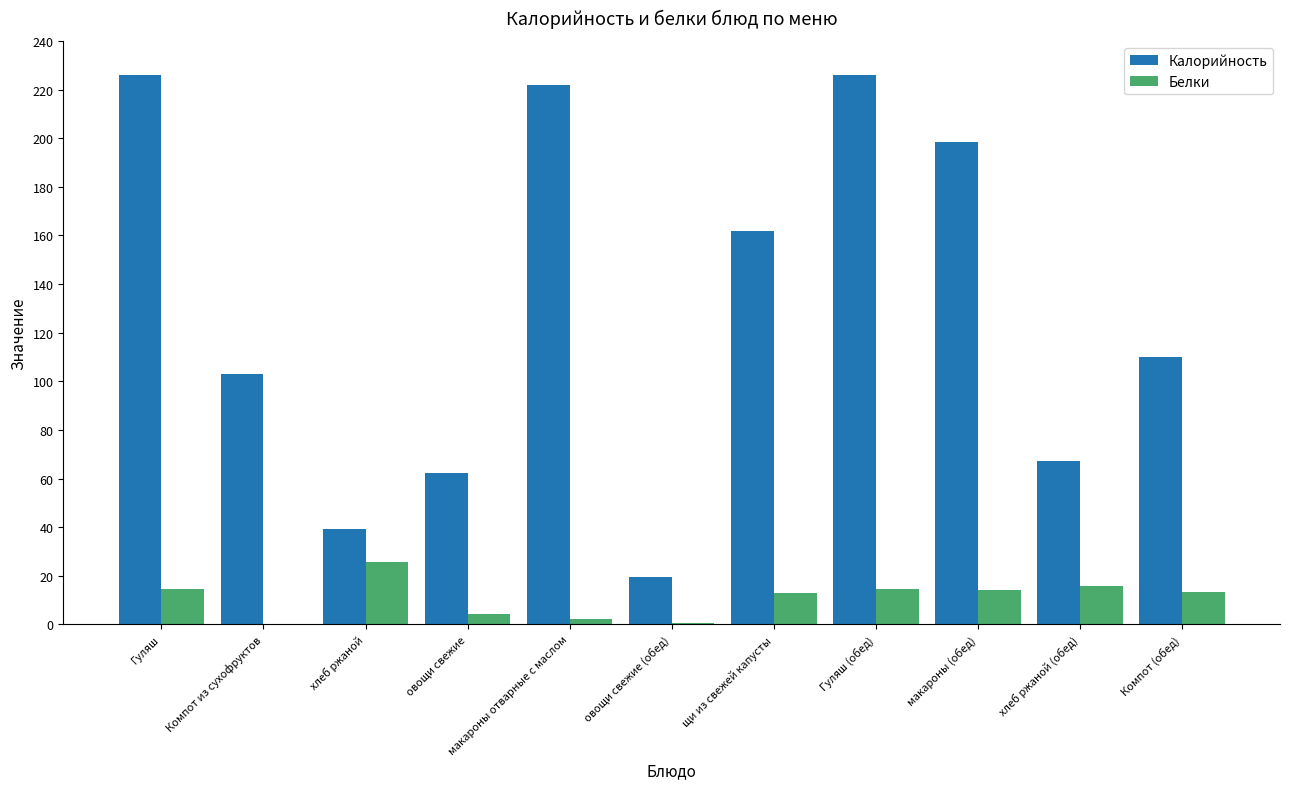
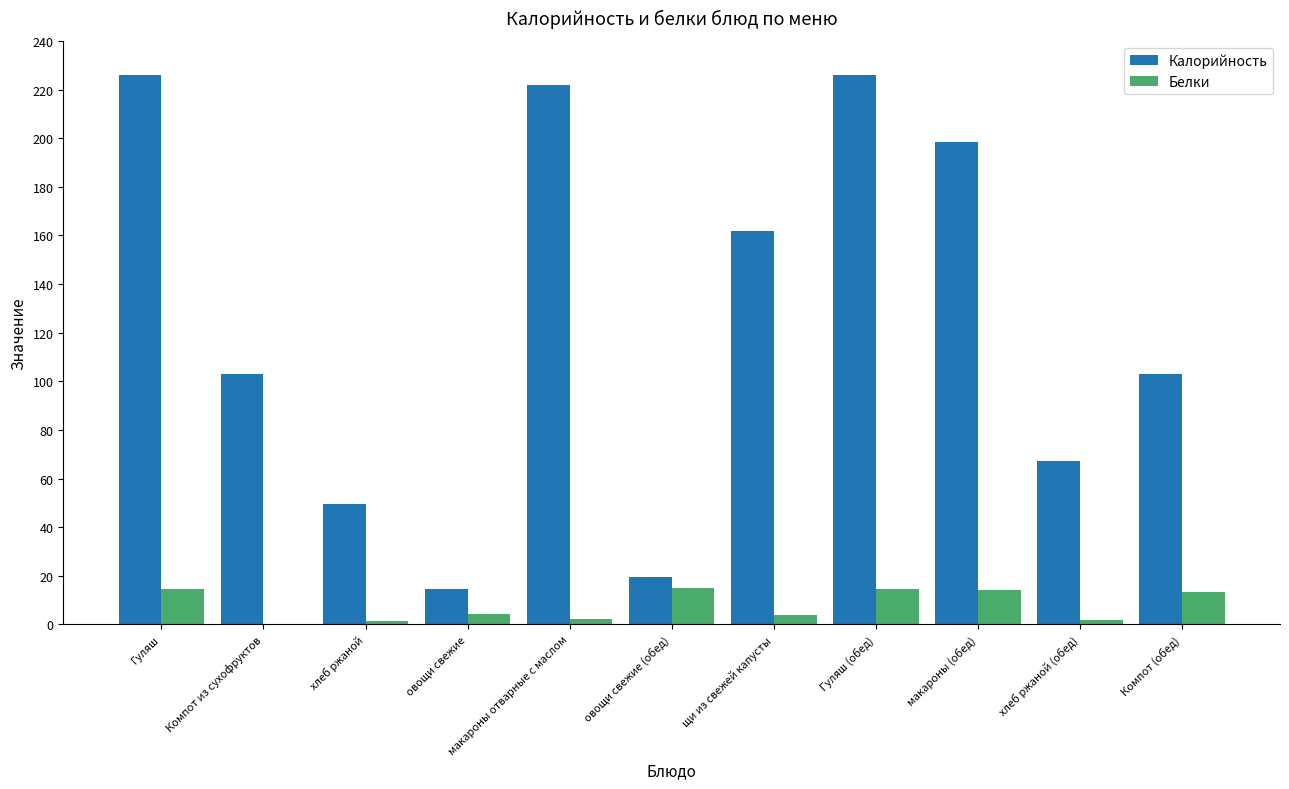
  {
    "Калорийность": {
      "Гуляш": 226,
      "Компот из сухофруктов": 103,
-     "хлеб ржаной": 39,
-     "овощи свежие": 62,
+     "хлеб ржаной": 49,
+     "овощи свежие": 14,
      "макароны отварные с маслом": 222,
      "овощи свежие (обед)": 20,
      "щи из свежей капусты": 162,
      "Гуляш (обед)": 226,
      "макароны (обед)": 199,
      "хлеб ржаной (обед)": 67,
-     "Компот (обед)": 110
+     "Компот (обед)": 103
    },
    "Белки": {
      "Гуляш": 15,
-     "хлеб ржаной": 26,
+     "хлеб ржаной": 1,
      "овощи свежие": 4,
      "макароны отварные с маслом": 2,
-     "овощи свежие (обед)": 1,
-     "щи из свежей капусты": 13,
+     "овощи свежие (обед)": 15,
+     "щи из свежей капусты": 4,
      "Гуляш (обед)": 15,
      "макароны (обед)": 14,
-     "хлеб ржаной (обед)": 16,
+     "хлеб ржаной (обед)": 2,
      "Компот (обед)": 13
    }
  }
